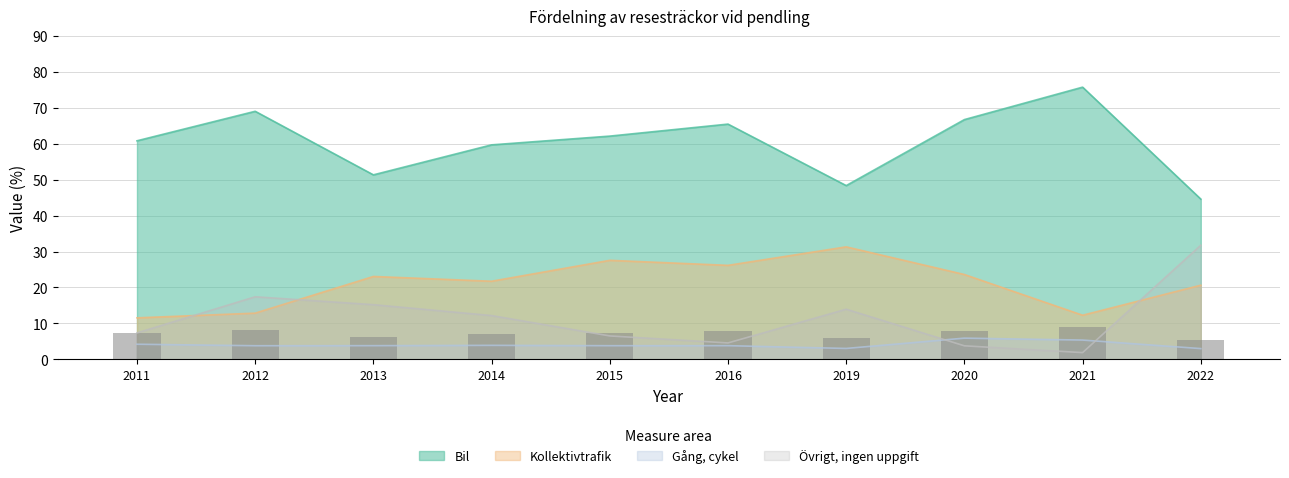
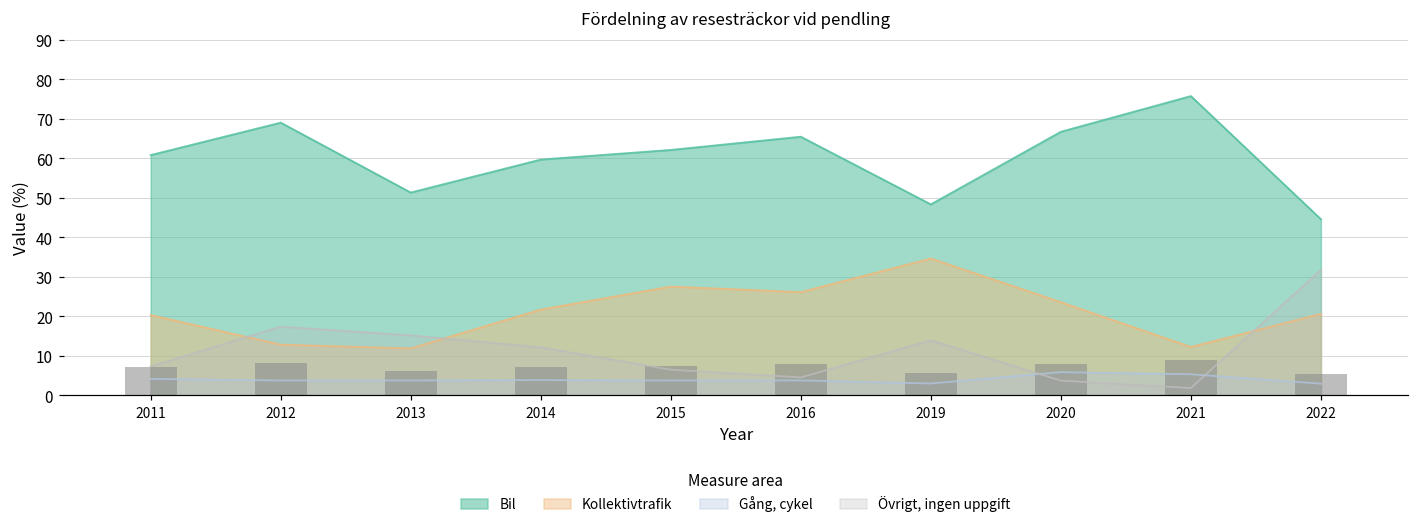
  {
    "Bil": {
      "2011": 61,
      "2012": 69,
      "2013": 51,
      "2014": 60,
      "2015": 62,
      "2016": 65,
      "2019": 48,
      "2020": 67,
      "2021": 76,
      "2022": 45
    },
    "Kollektivtrafik": {
-     "2011": 12,
+     "2011": 20,
      "2012": 13,
-     "2013": 23,
+     "2013": 12,
      "2014": 22,
      "2015": 28,
      "2016": 26,
-     "2019": 31,
+     "2019": 35,
      "2020": 24,
      "2021": 12,
      "2022": 21
    }
  }
